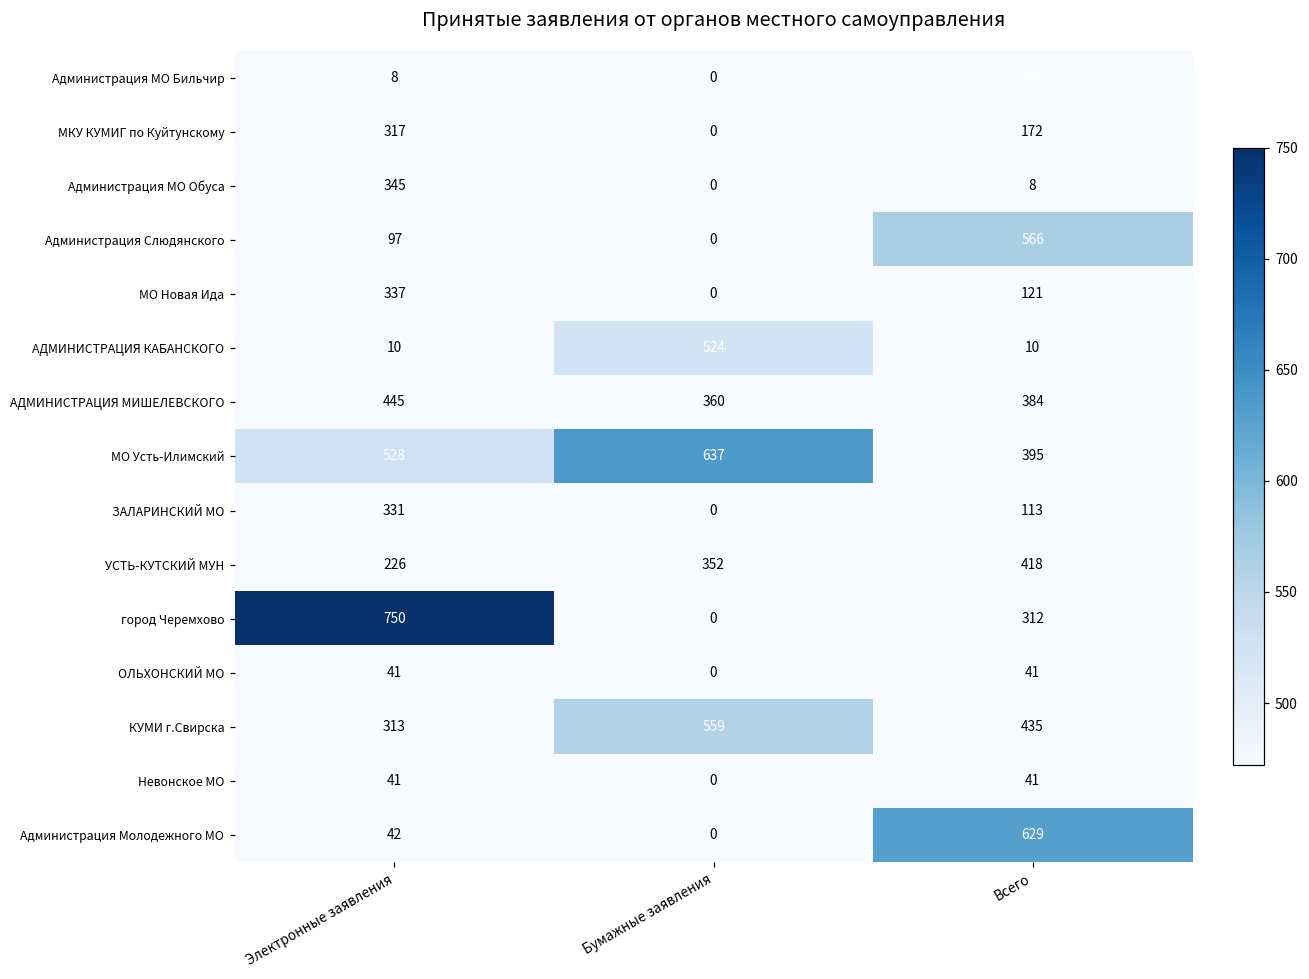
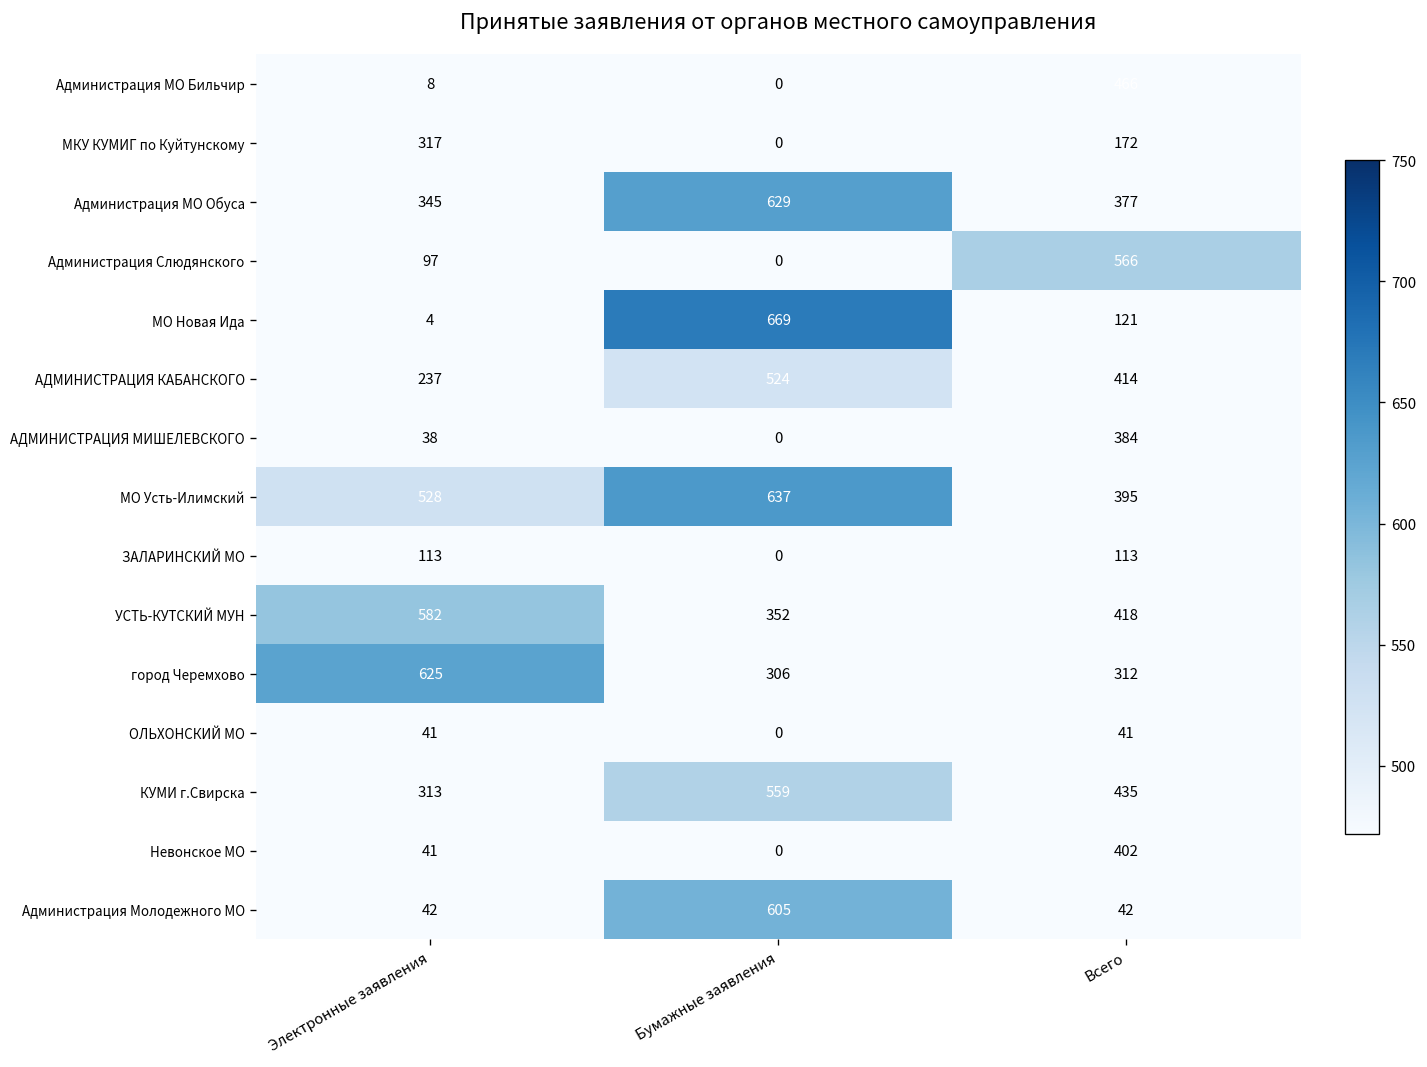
  {
    "Администрация МО Бильчир": {
      "Электронные заявления": 8,
      "Бумажные заявления": 0
    },
    "МКУ КУМИГ по Куйтунскому": {
      "Электронные заявления": 317,
      "Бумажные заявления": 0,
      "Всего": 172
    },
    "Администрация МО Обуса": {
      "Электронные заявления": 345,
-     "Бумажные заявления": 0,
-     "Всего": 8
+     "Бумажные заявления": 629,
+     "Всего": 377
    },
    "Администрация Слюдянского": {
      "Электронные заявления": 97,
      "Бумажные заявления": 0,
      "Всего": 566
    },
    "МО Новая Ида": {
-     "Электронные заявления": 337,
-     "Бумажные заявления": 0,
+     "Электронные заявления": 4,
+     "Бумажные заявления": 669,
      "Всего": 121
    },
    "АДМИНИСТРАЦИЯ КАБАНСКОГО": {
-     "Электронные заявления": 10,
-     "Всего": 10
+     "Электронные заявления": 237,
+     "Всего": 414
    },
    "АДМИНИСТРАЦИЯ МИШЕЛЕВСКОГО": {
-     "Электронные заявления": 445,
-     "Бумажные заявления": 360,
+     "Электронные заявления": 38,
+     "Бумажные заявления": 0,
      "Всего": 384
    },
    "МО Усть-Илимский": {
      "Электронные заявления": 528,
      "Бумажные заявления": 637,
      "Всего": 395
    },
    "ЗАЛАРИНСКИЙ МО": {
-     "Электронные заявления": 331,
+     "Электронные заявления": 113,
      "Бумажные заявления": 0,
      "Всего": 113
    },
    "УСТЬ-КУТСКИЙ МУН": {
-     "Электронные заявления": 226,
+     "Электронные заявления": 582,
      "Бумажные заявления": 352,
      "Всего": 418
    },
    "город Черемхово": {
-     "Электронные заявления": 750,
-     "Бумажные заявления": 0,
+     "Электронные заявления": 625,
+     "Бумажные заявления": 306,
      "Всего": 312
    },
    "ОЛЬХОНСКИЙ МО": {
      "Электронные заявления": 41,
      "Бумажные заявления": 0,
      "Всего": 41
    },
    "КУМИ г.Свирска": {
      "Электронные заявления": 313,
      "Бумажные заявления": 559,
      "Всего": 435
    },
    "Невонское МО": {
      "Электронные заявления": 41,
      "Бумажные заявления": 0,
-     "Всего": 41
+     "Всего": 402
    },
    "Администрация Молодежного МО": {
      "Электронные заявления": 42,
-     "Бумажные заявления": 0,
-     "Всего": 629
+     "Бумажные заявления": 605,
+     "Всего": 42
    }
  }
